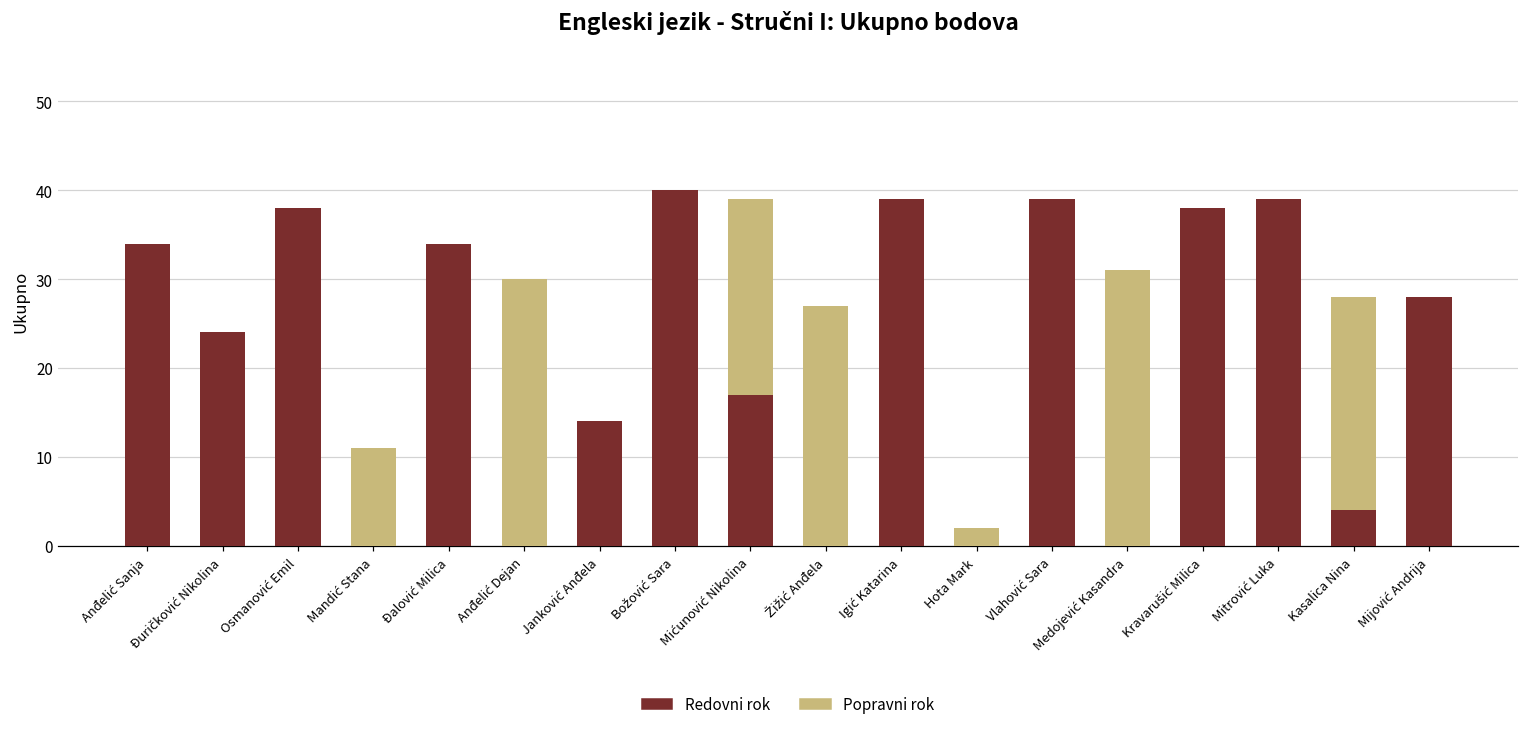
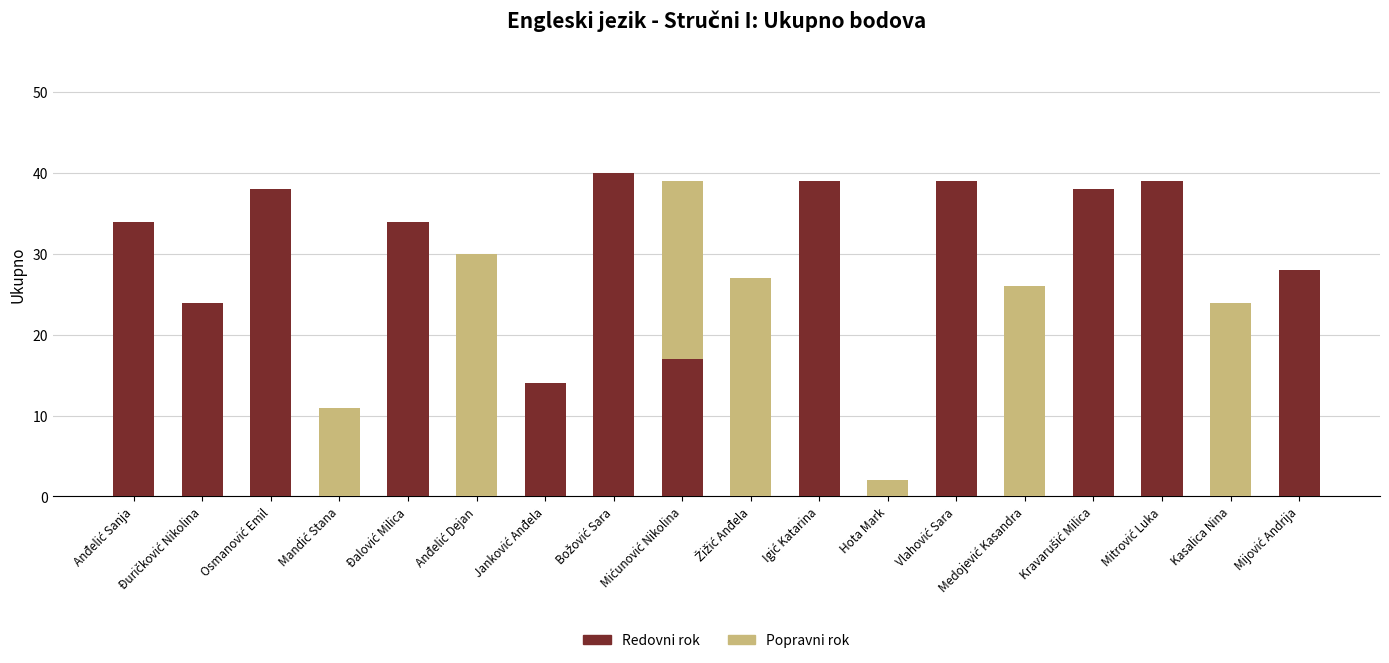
  {
    "Redovni rok": {
      "Anđelić Sanja": 34,
      "Đuričković Nikolina": 24,
      "Osmanović Emil": 38,
      "Mandić Stana": 0,
      "Đalović Milica": 34,
      "Anđelić Dejan": 0,
      "Janković Anđela": 14,
      "Božović Sara": 40,
      "Mićunović Nikolina": 17,
      "Žižić Anđela": 0,
      "Igić Katarina": 39,
      "Hota Mark": 0,
      "Vlahović Sara": 39,
      "Medojević Kasandra": 0,
      "Kravarušić Milica": 38,
      "Mitrović Luka": 39,
-     "Kasalica Nina": 4,
+     "Kasalica Nina": 0,
      "Mijović Andrija": 28
    },
    "Popravni rok": {
-     "Medojević Kasandra": 31
+     "Medojević Kasandra": 26
    }
  }
